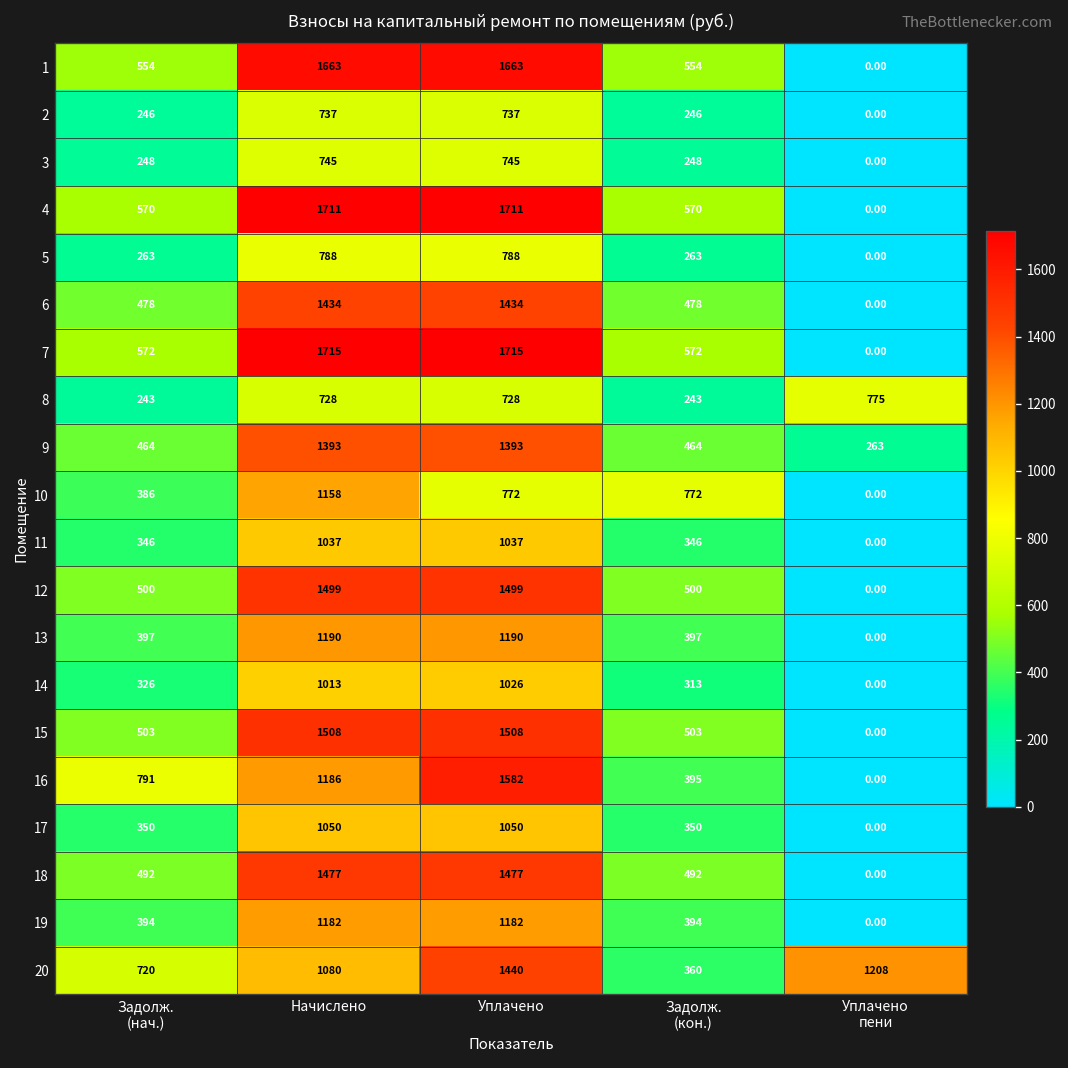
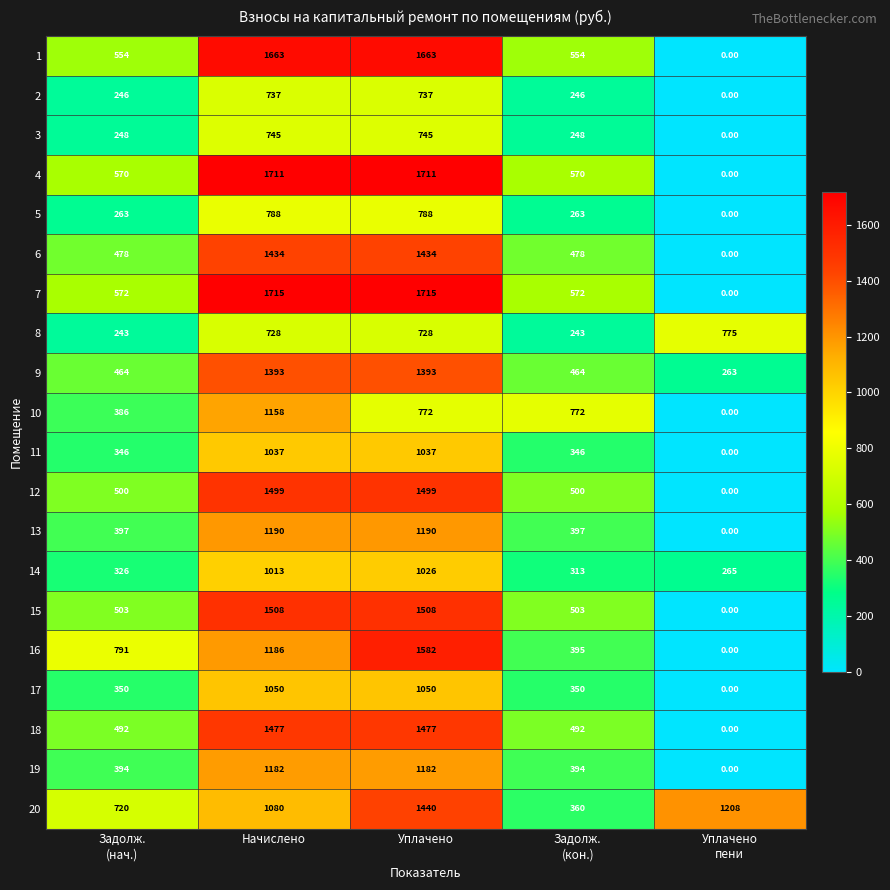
  {
    "1": {
      "Задолж. (нач.)": 554,
      "Начислено": 1663,
      "Уплачено": 1663,
      "Задолж. (кон.)": 554,
      "Уплачено пени": 0.00
    },
    "2": {
      "Задолж. (нач.)": 246,
      "Начислено": 737,
      "Уплачено": 737,
      "Задолж. (кон.)": 246,
      "Уплачено пени": 0.00
    },
    "3": {
      "Задолж. (нач.)": 248,
      "Начислено": 745,
      "Уплачено": 745,
      "Задолж. (кон.)": 248,
      "Уплачено пени": 0.00
    },
    "4": {
      "Задолж. (нач.)": 570,
      "Начислено": 1711,
      "Уплачено": 1711,
      "Задолж. (кон.)": 570,
      "Уплачено пени": 0.00
    },
    "5": {
      "Задолж. (нач.)": 263,
      "Начислено": 788,
      "Уплачено": 788,
      "Задолж. (кон.)": 263,
      "Уплачено пени": 0.00
    },
    "6": {
      "Задолж. (нач.)": 478,
      "Начислено": 1434,
      "Уплачено": 1434,
      "Задолж. (кон.)": 478,
      "Уплачено пени": 0.00
    },
    "7": {
      "Задолж. (нач.)": 572,
      "Начислено": 1715,
      "Уплачено": 1715,
      "Задолж. (кон.)": 572,
      "Уплачено пени": 0.00
    },
    "8": {
      "Задолж. (нач.)": 243,
      "Начислено": 728,
      "Уплачено": 728,
      "Задолж. (кон.)": 243,
      "Уплачено пени": 775
    },
    "9": {
      "Задолж. (нач.)": 464,
      "Начислено": 1393,
      "Уплачено": 1393,
      "Задолж. (кон.)": 464,
      "Уплачено пени": 263
    },
    "10": {
      "Задолж. (нач.)": 386,
      "Начислено": 1158,
      "Уплачено": 772,
      "Задолж. (кон.)": 772,
      "Уплачено пени": 0.00
    },
    "11": {
      "Задолж. (нач.)": 346,
      "Начислено": 1037,
      "Уплачено": 1037,
      "Задолж. (кон.)": 346,
      "Уплачено пени": 0.00
    },
    "12": {
      "Задолж. (нач.)": 500,
      "Начислено": 1499,
      "Уплачено": 1499,
      "Задолж. (кон.)": 500,
      "Уплачено пени": 0.00
    },
    "13": {
      "Задолж. (нач.)": 397,
      "Начислено": 1190,
      "Уплачено": 1190,
      "Задолж. (кон.)": 397,
      "Уплачено пени": 0.00
    },
    "14": {
      "Задолж. (нач.)": 326,
      "Начислено": 1013,
      "Уплачено": 1026,
      "Задолж. (кон.)": 313,
-     "Уплачено пени": 0.00
+     "Уплачено пени": 265
    },
    "15": {
      "Задолж. (нач.)": 503,
      "Начислено": 1508,
      "Уплачено": 1508,
      "Задолж. (кон.)": 503,
      "Уплачено пени": 0.00
    },
    "16": {
      "Задолж. (нач.)": 791,
      "Начислено": 1186,
      "Уплачено": 1582,
      "Задолж. (кон.)": 395,
      "Уплачено пени": 0.00
    },
    "17": {
      "Задолж. (нач.)": 350,
      "Начислено": 1050,
      "Уплачено": 1050,
      "Задолж. (кон.)": 350,
      "Уплачено пени": 0.00
    },
    "18": {
      "Задолж. (нач.)": 492,
      "Начислено": 1477,
      "Уплачено": 1477,
      "Задолж. (кон.)": 492,
      "Уплачено пени": 0.00
    },
    "19": {
      "Задолж. (нач.)": 394,
      "Начислено": 1182,
      "Уплачено": 1182,
      "Задолж. (кон.)": 394,
      "Уплачено пени": 0.00
    },
    "20": {
      "Задолж. (нач.)": 720,
      "Начислено": 1080,
      "Уплачено": 1440,
      "Задолж. (кон.)": 360,
      "Уплачено пени": 1208
    }
  }
